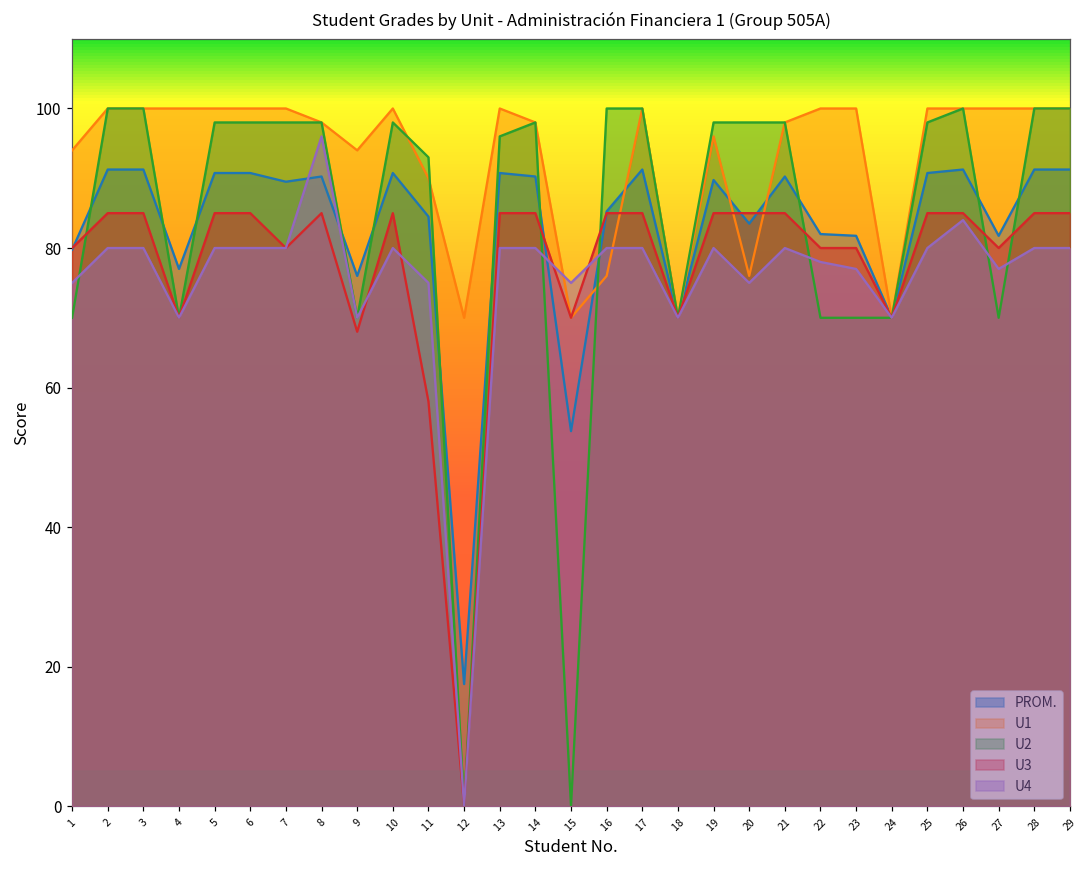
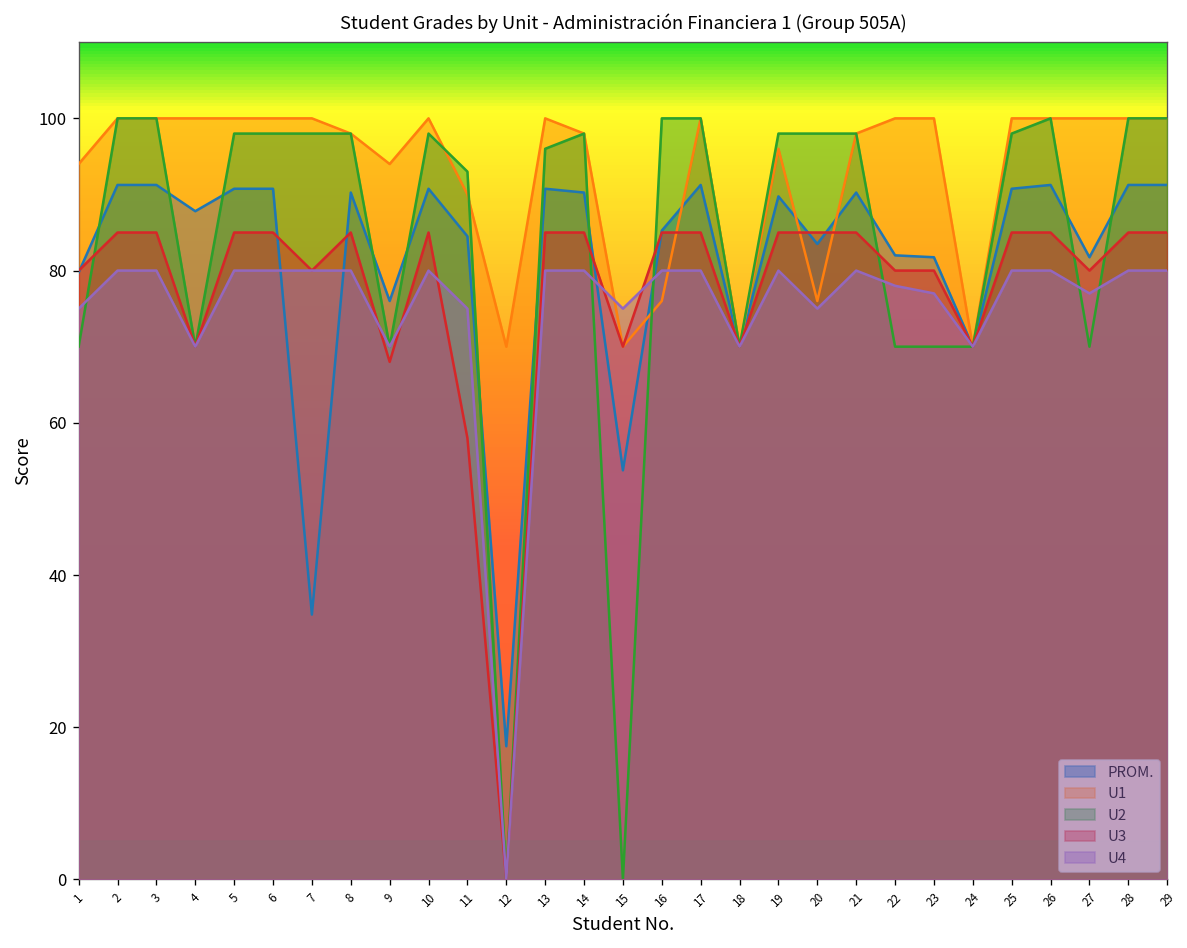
  {
    "PROM.": {
      "2": 91,
      "3": 91,
-     "4": 77,
+     "4": 88,
      "5": 91,
      "6": 91,
-     "7": 90,
+     "7": 35,
      "8": 90,
      "9": 76,
      "10": 91,
      "11": 85,
      "12": 18,
      "13": 91,
      "14": 90,
      "15": 54,
      "17": 91,
      "19": 90,
      "20": 84,
      "21": 90,
      "22": 82,
      "23": 82,
      "25": 91,
      "26": 91,
      "27": 82,
      "28": 91,
      "29": 91
    },
    "U1": {
      "1": 94,
      "4": 100,
      "5": 100,
      "6": 100,
      "7": 100,
      "9": 94,
      "10": 100,
      "11": 90,
      "12": 70,
      "13": 100,
      "16": 76,
      "19": 96,
      "20": 76,
      "22": 100,
      "23": 100,
      "25": 100,
      "27": 100
    },
    "U2": {
      "1": 70,
      "5": 98,
      "6": 98,
      "7": 98,
      "10": 98,
      "11": 93,
      "13": 96,
      "16": 100,
      "19": 98,
      "20": 98,
      "22": 70,
      "23": 70,
      "25": 98,
      "27": 70
    },
    "U3": {
      "2": 85,
      "3": 85,
      "5": 85,
      "6": 85,
      "8": 85,
      "9": 68,
      "10": 85,
      "11": 58,
      "13": 85,
      "14": 85,
      "17": 85,
      "19": 85,
      "20": 85,
      "21": 85,
      "22": 80,
      "23": 80,
      "25": 85,
      "26": 85,
      "27": 80,
      "28": 85,
      "29": 85
    },
    "U4": {
      "1": 75,
      "2": 80,
      "3": 80,
      "5": 80,
      "6": 80,
-     "8": 96,
+     "8": 80,
      "10": 80,
      "11": 75,
      "13": 80,
      "14": 80,
      "15": 75,
      "16": 80,
      "17": 80,
      "19": 80,
      "20": 75,
      "21": 80,
      "22": 78,
      "23": 77,
      "25": 80,
-     "26": 84,
+     "26": 80,
      "27": 77,
      "28": 80,
      "29": 80
    }
  }
